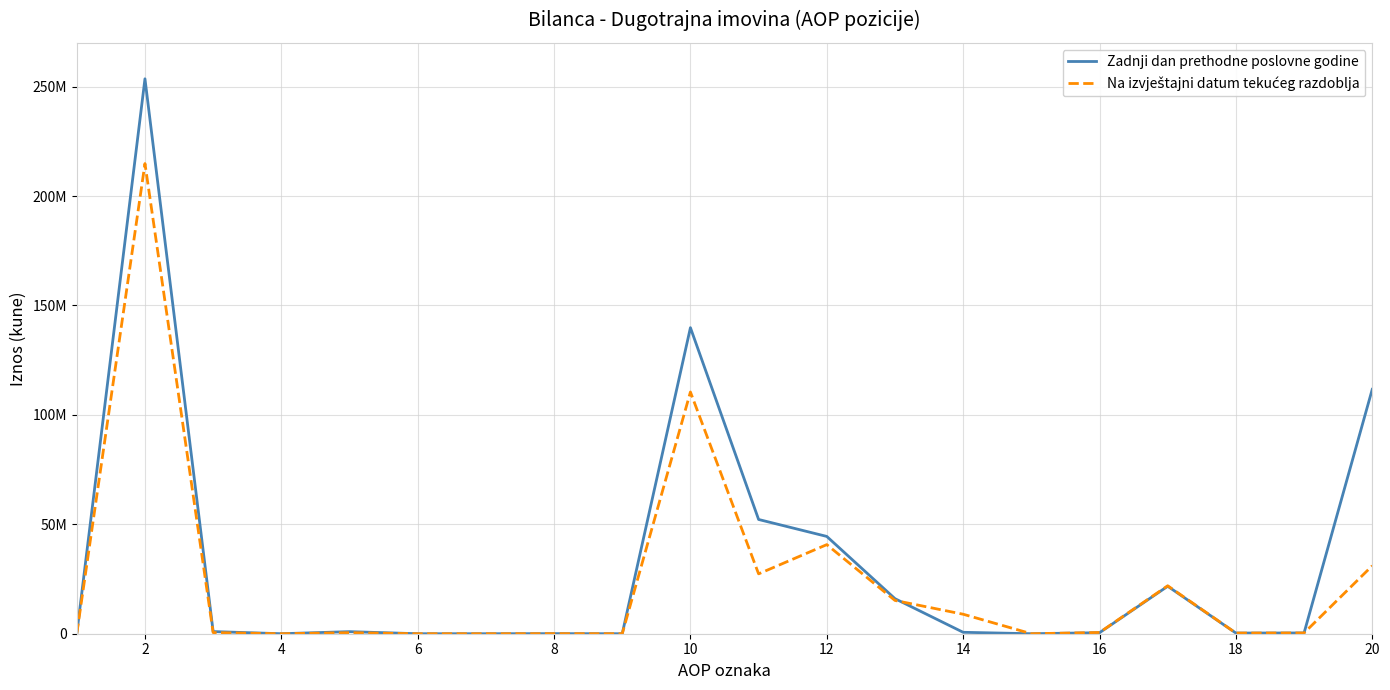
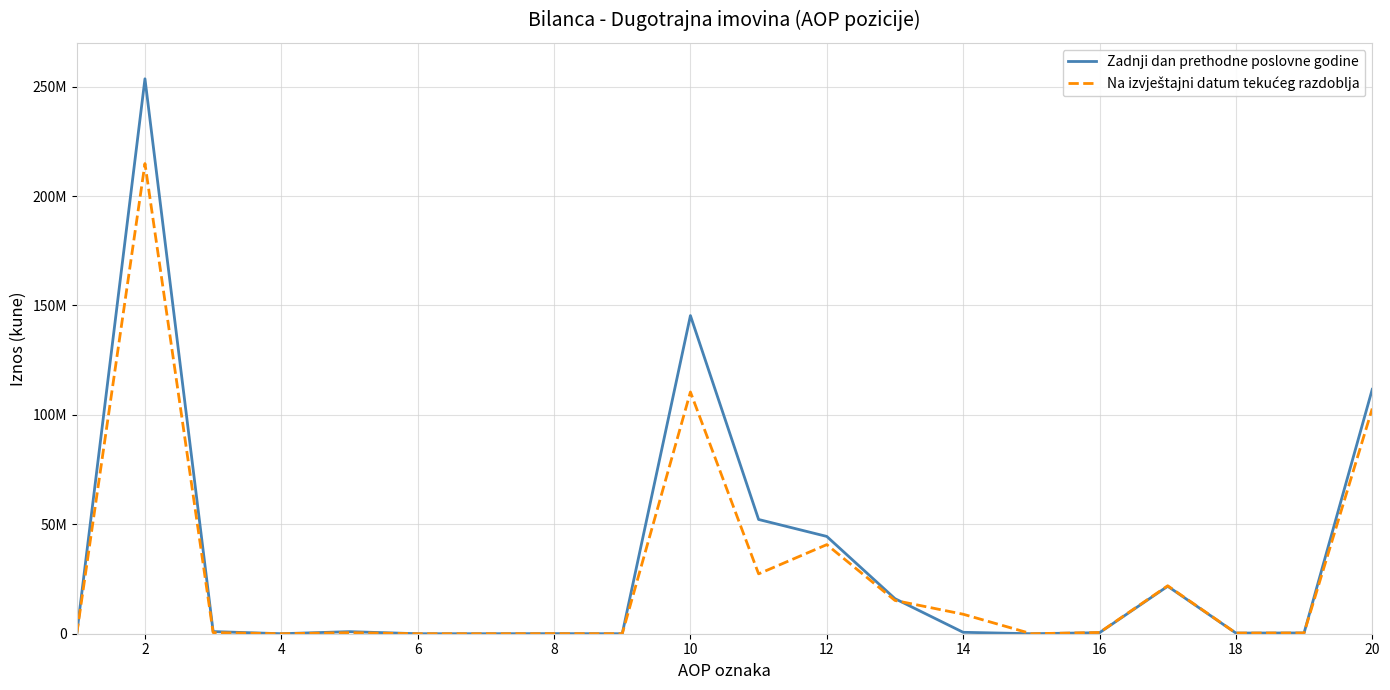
  {
    "Zadnji dan prethodne poslovne godine": {
      "2": 254000000,
-     "10": 140000000,
+     "10": 145000000,
      "12": 44000000,
      "14": 1000000,
      "20": 112000000
    },
    "Na izvještajni datum tekućeg razdoblja": {
      "2": 215000000,
      "10": 110000000,
      "12": 41000000,
      "14": 9000000,
-     "20": 31000000
+     "20": 103000000
    }
  }
